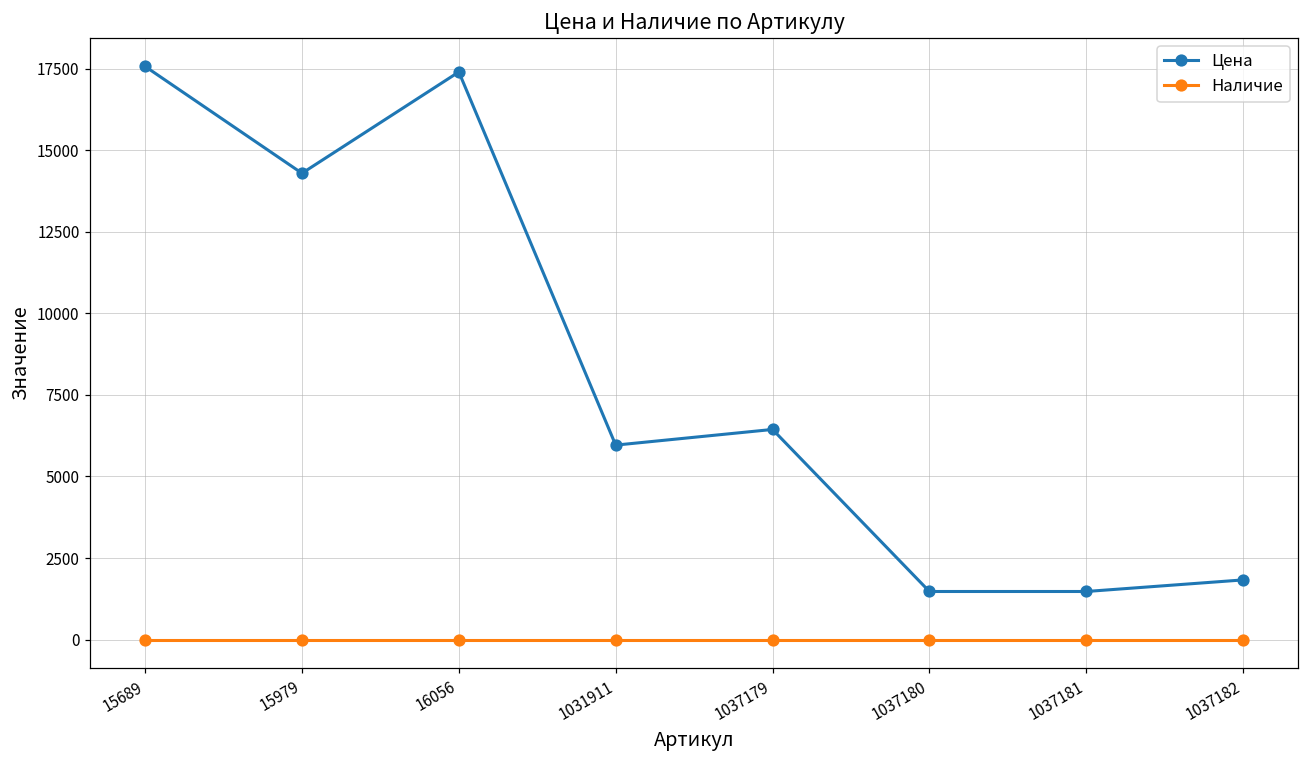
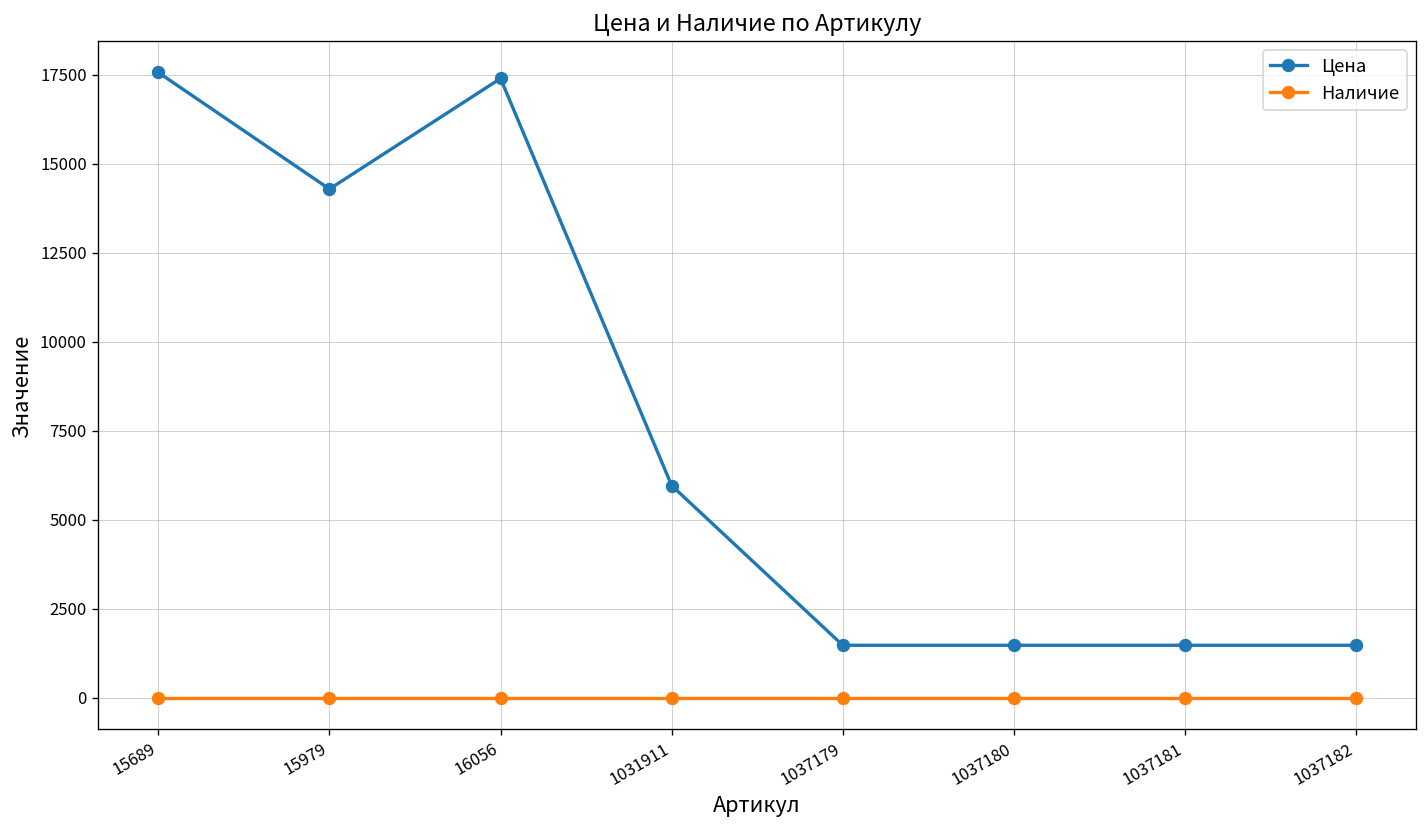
  {
    "Цена": {
      "15689": 17600,
      "15979": 14300,
      "16056": 17400,
      "1031911": 6000,
-     "1037179": 6400,
+     "1037179": 1500,
      "1037180": 1500,
      "1037181": 1500,
-     "1037182": 1800
+     "1037182": 1500
    },
    "Наличие": {
      "15689": 0,
      "15979": 0,
      "16056": 0,
      "1031911": 0,
      "1037179": 0,
      "1037180": 0,
      "1037181": 0,
      "1037182": 0
    }
  }
